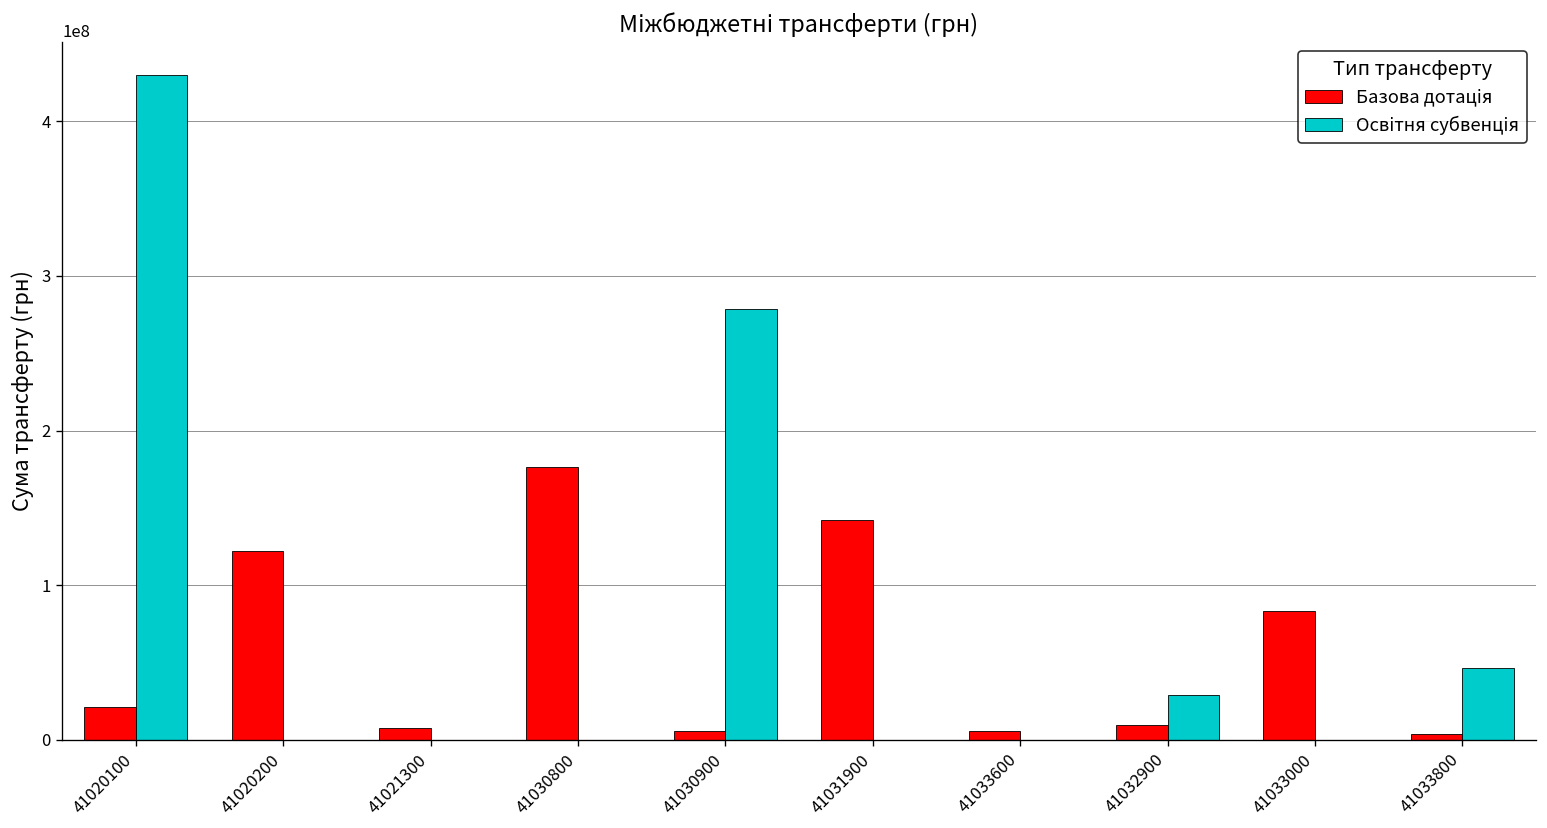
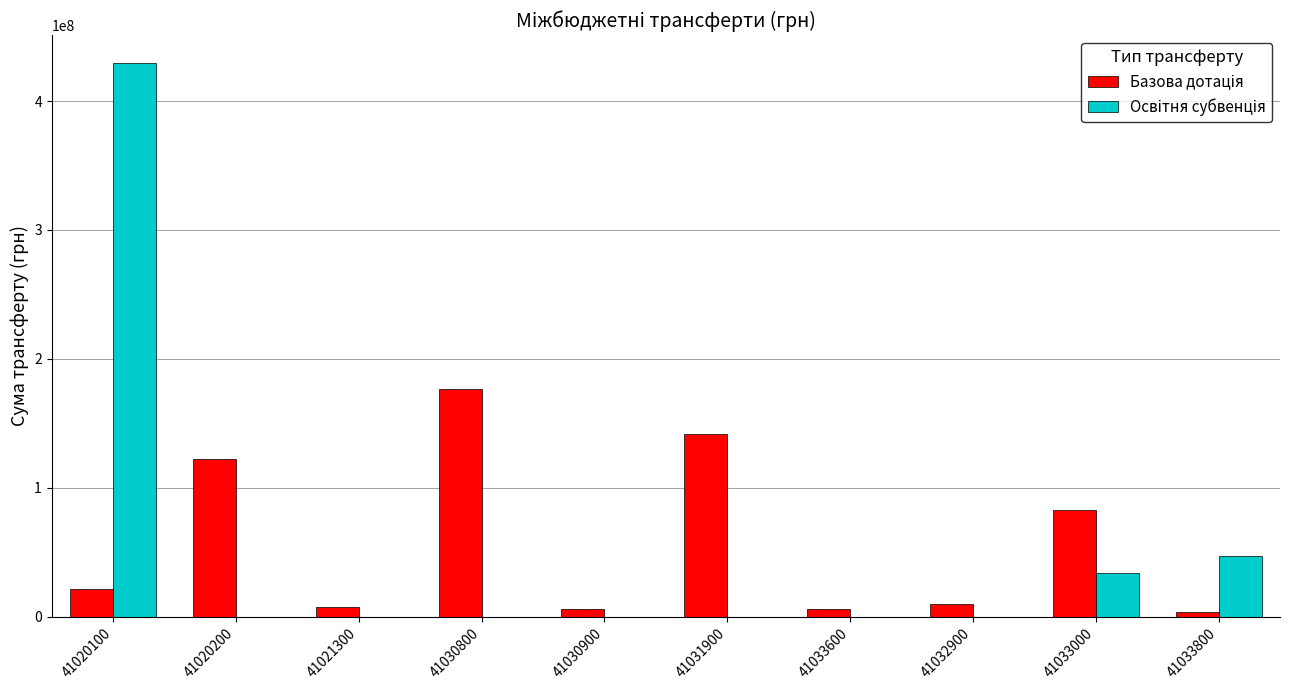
  {
    "Базова дотація": {
      "41020100": 21000000,
      "41020200": 122000000,
      "41021300": 8000000,
      "41030800": 177000000,
      "41030900": 6000000,
      "41031900": 142000000,
      "41033600": 6000000,
      "41032900": 10000000,
      "41033000": 83000000,
      "41033800": 4000000
    },
    "Освітня субвенція": {
      "41020100": 430000000,
      "41020200": 0,
      "41021300": 0,
      "41030800": 0,
-     "41030900": 278000000,
+     "41030900": 0,
      "41031900": 0,
      "41033600": 0,
-     "41032900": 29000000,
-     "41033000": 0,
+     "41032900": 0,
+     "41033000": 34000000,
      "41033800": 47000000
    }
  }
